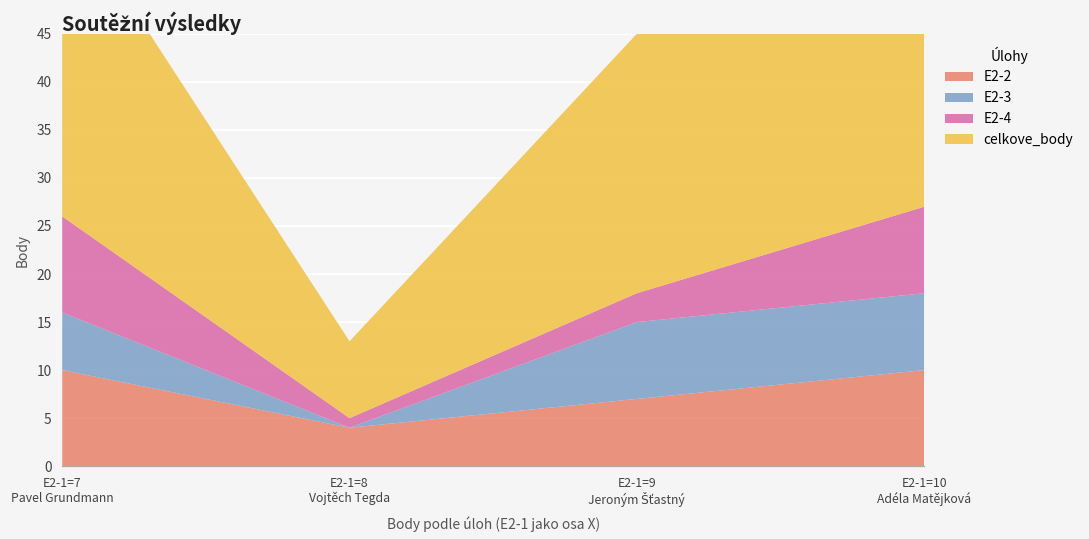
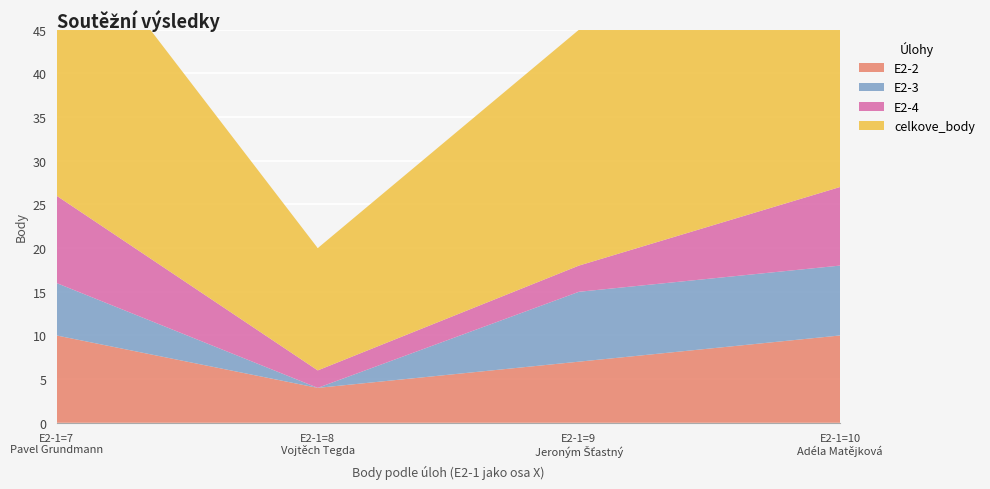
  {
    "E2-2": {
      "E2-1=7 Pavel Grundmann": 10,
      "E2-1=9 Jeroným Šťastný": 7,
      "E2-1=10 Adéla Matějková": 10
    },
    "E2-3": {
      "E2-1=7 Pavel Grundmann": 6,
      "E2-1=9 Jeroným Šťastný": 8,
      "E2-1=10 Adéla Matějková": 8
    },
    "E2-4": {
      "E2-1=7 Pavel Grundmann": 10,
-     "E2-1=8 Vojtěch Tegda": 1,
+     "E2-1=8 Vojtěch Tegda": 2,
      "E2-1=9 Jeroným Šťastný": 3,
      "E2-1=10 Adéla Matějková": 9
    },
    "celkove_body": {
-     "E2-1=8 Vojtěch Tegda": 8,
+     "E2-1=8 Vojtěch Tegda": 14,
      "E2-1=9 Jeroným Šťastný": 27
    }
  }
